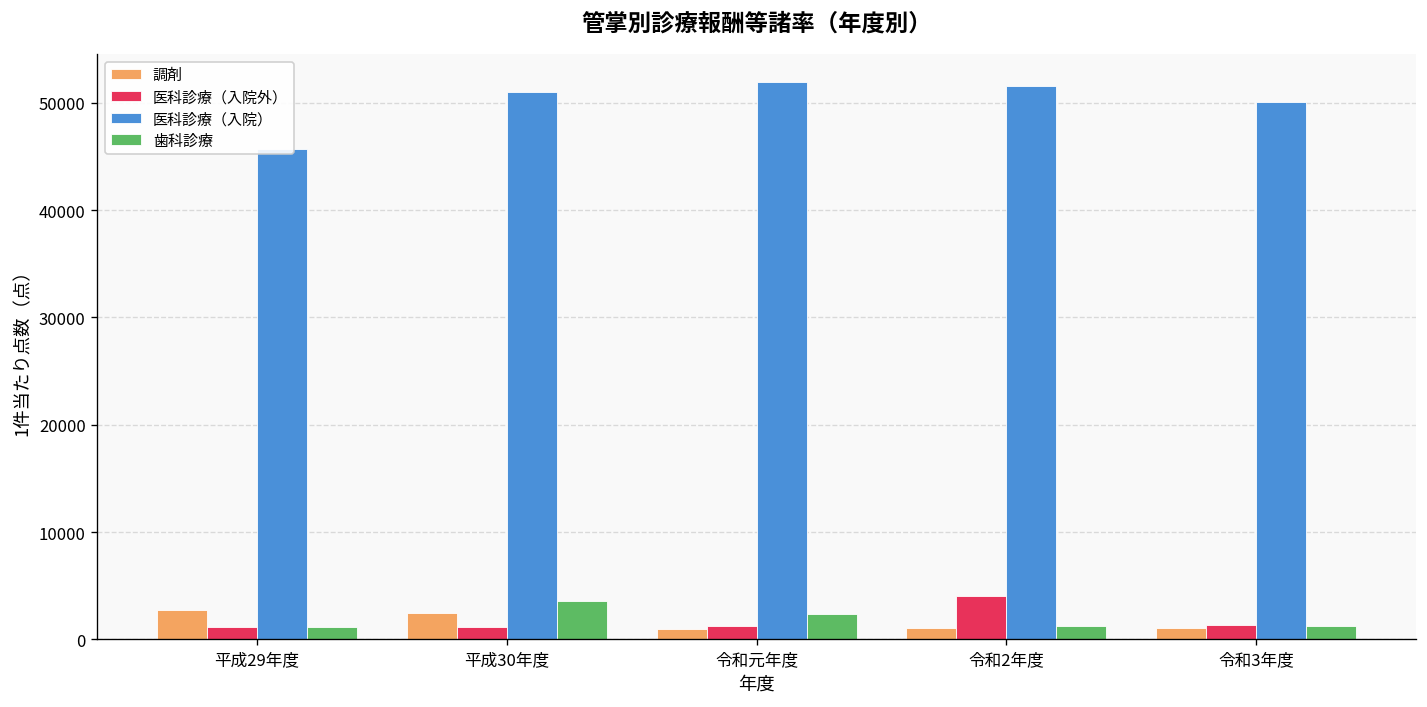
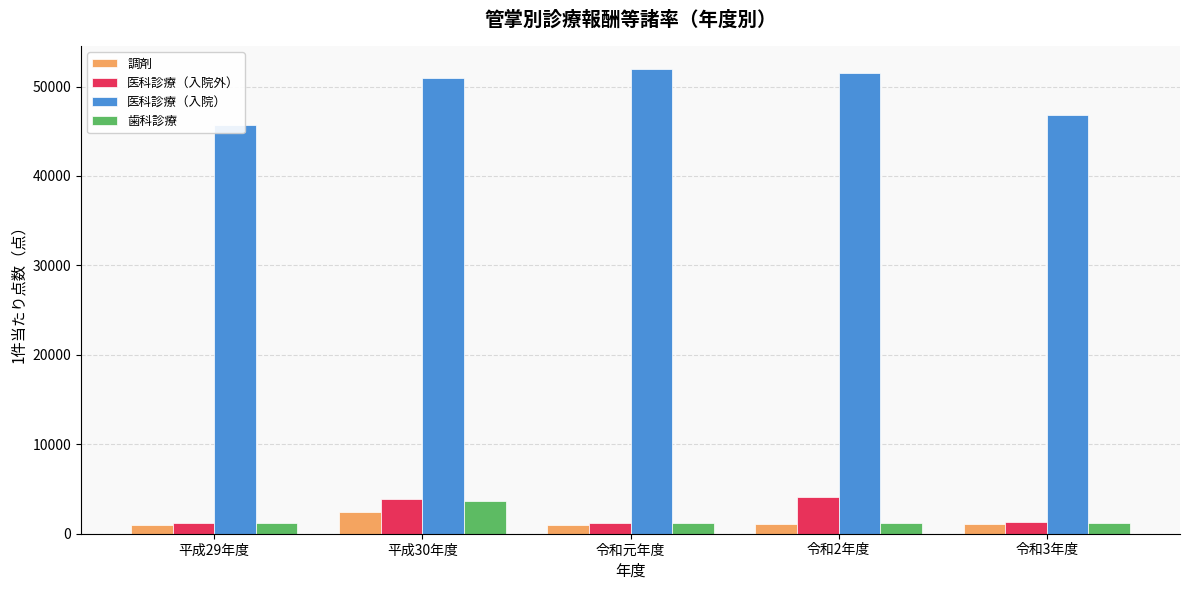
  {
    "調剤": {
-     "平成29年度": 3000,
+     "平成29年度": 1000,
      "平成30年度": 2000,
      "令和元年度": 1000,
      "令和2年度": 1000,
      "令和3年度": 1000
    },
    "医科診療（入院外）": {
      "平成29年度": 1000,
-     "平成30年度": 1000,
+     "平成30年度": 4000,
      "令和元年度": 1000,
      "令和2年度": 4000,
      "令和3年度": 1000
    },
    "医科診療（入院）": {
      "平成30年度": 51000,
      "令和元年度": 52000,
      "令和2年度": 52000,
-     "令和3年度": 50000
+     "令和3年度": 47000
    },
    "歯科診療": {
      "平成29年度": 1000,
      "平成30年度": 4000,
-     "令和元年度": 2000,
+     "令和元年度": 1000,
      "令和2年度": 1000,
      "令和3年度": 1000
    }
  }
